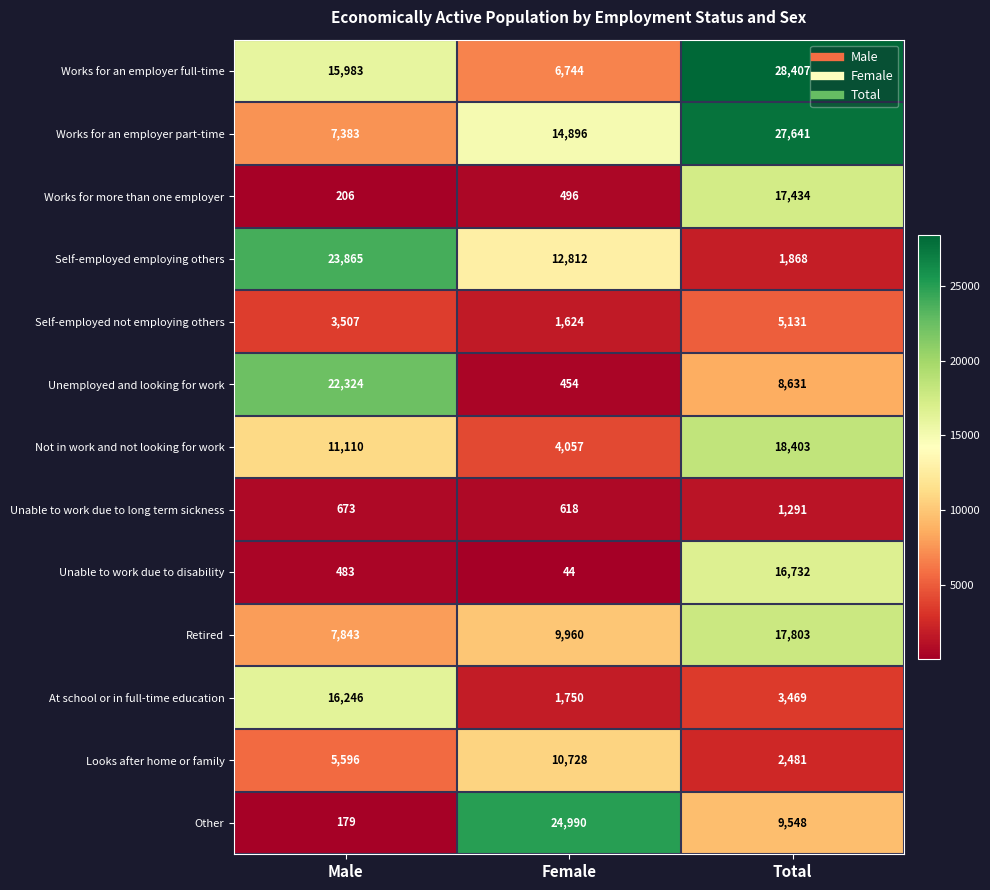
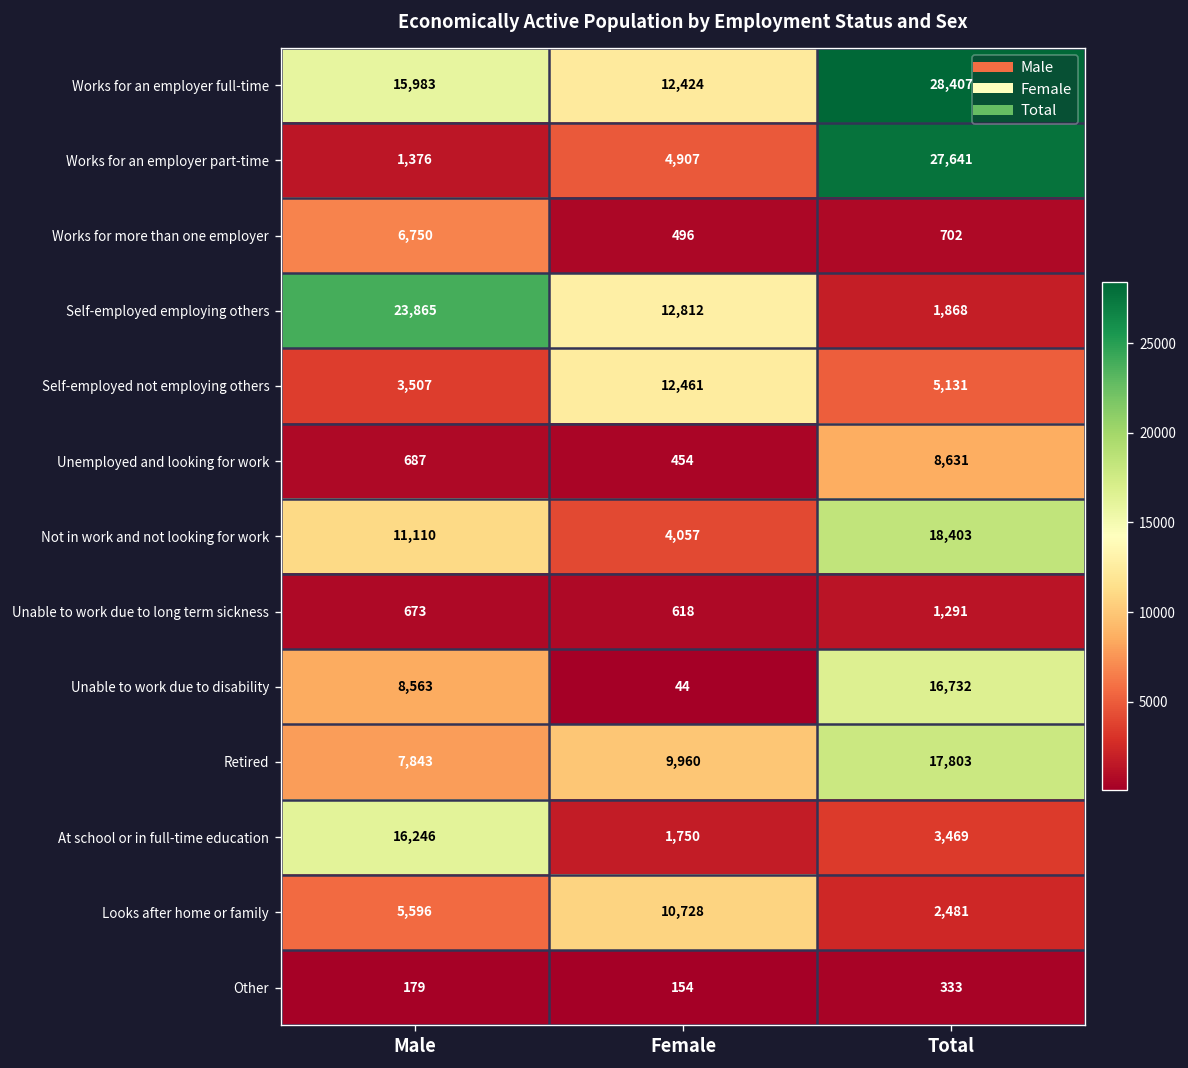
  {
    "Works for an employer full-time": {
      "Male": "15,983",
-     "Female": "6,744"
+     "Female": "12,424"
    },
    "Works for an employer part-time": {
-     "Male": "7,383",
-     "Female": "14,896",
+     "Male": "1,376",
+     "Female": "4,907",
      "Total": "27,641"
    },
    "Works for more than one employer": {
-     "Male": "206",
+     "Male": "6,750",
      "Female": "496",
-     "Total": "17,434"
+     "Total": "702"
    },
    "Self-employed employing others": {
      "Male": "23,865",
      "Female": "12,812",
      "Total": "1,868"
    },
    "Self-employed not employing others": {
      "Male": "3,507",
-     "Female": "1,624",
+     "Female": "12,461",
      "Total": "5,131"
    },
    "Unemployed and looking for work": {
-     "Male": "22,324",
+     "Male": "687",
      "Female": "454",
      "Total": "8,631"
    },
    "Not in work and not looking for work": {
      "Male": "11,110",
      "Female": "4,057",
      "Total": "18,403"
    },
    "Unable to work due to long term sickness": {
      "Male": "673",
      "Female": "618",
      "Total": "1,291"
    },
    "Unable to work due to disability": {
-     "Male": "483",
+     "Male": "8,563",
      "Female": "44",
      "Total": "16,732"
    },
    "Retired": {
      "Male": "7,843",
      "Female": "9,960",
      "Total": "17,803"
    },
    "At school or in full-time education": {
      "Male": "16,246",
      "Female": "1,750",
      "Total": "3,469"
    },
    "Looks after home or family": {
      "Male": "5,596",
      "Female": "10,728",
      "Total": "2,481"
    },
    "Other": {
      "Male": "179",
-     "Female": "24,990",
-     "Total": "9,548"
+     "Female": "154",
+     "Total": "333"
    }
  }
